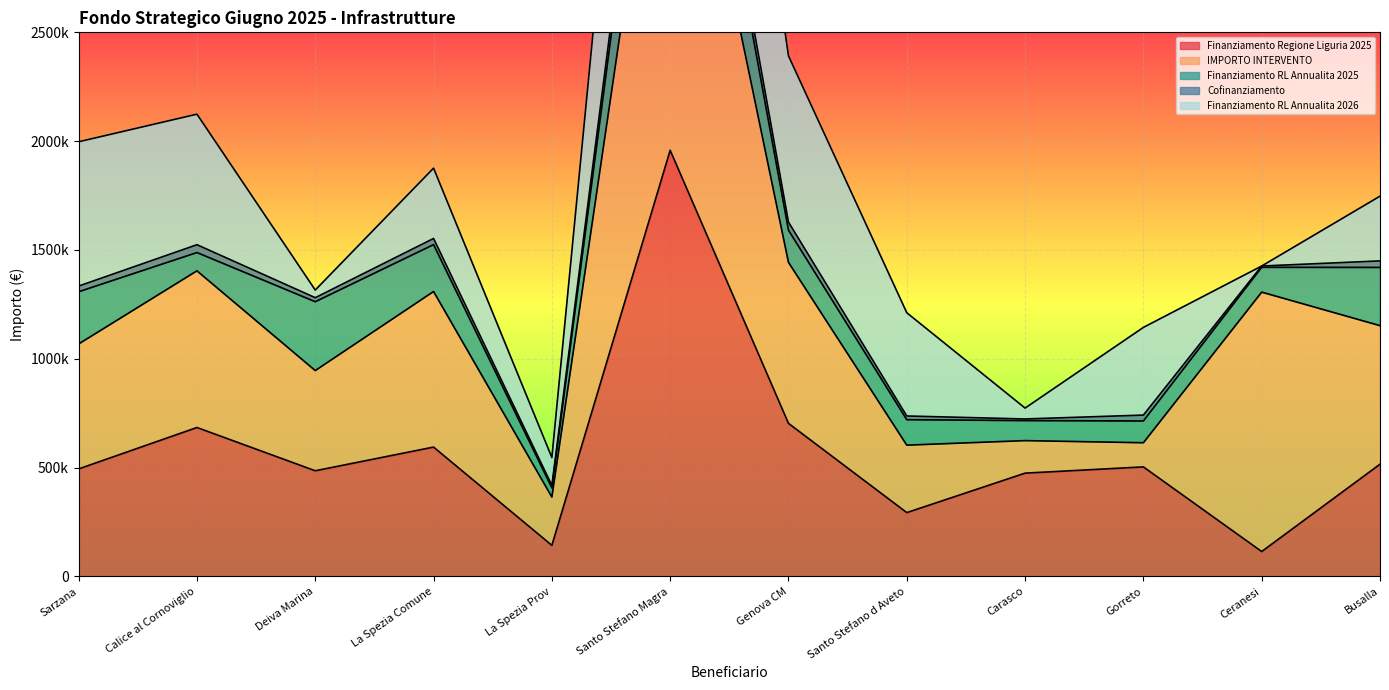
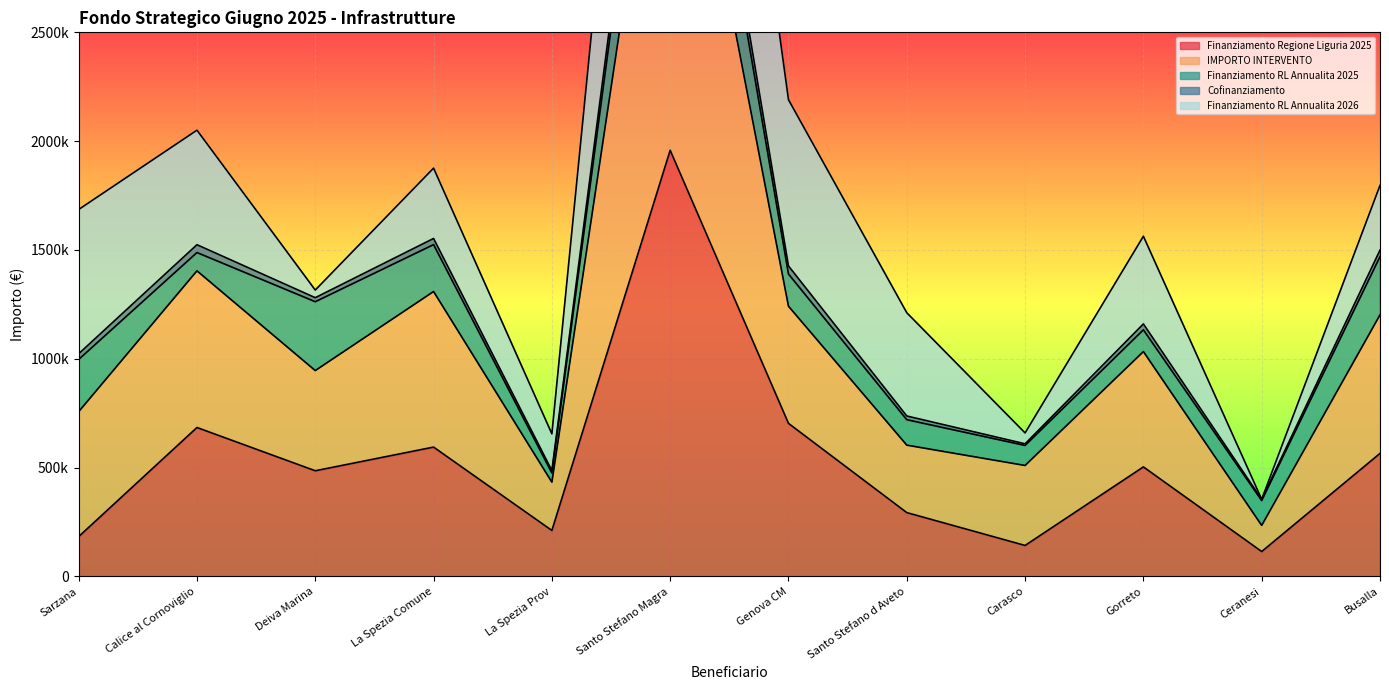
  {
    "Finanziamento Regione Liguria 2025": {
-     "Sarzana": 490000,
+     "Sarzana": 180000,
      "Calice al Cornoviglio": 680000,
      "Deiva Marina": 490000,
      "La Spezia Comune": 590000,
-     "La Spezia Prov": 140000,
+     "La Spezia Prov": 210000,
      "Santo Stefano Magra": 1960000,
      "Genova CM": 700000,
      "Santo Stefano d Aveto": 290000,
-     "Carasco": 470000,
+     "Carasco": 140000,
      "Gorreto": 500000,
      "Ceranesi": 110000,
-     "Busalla": 520000
+     "Busalla": 570000
    },
    "IMPORTO INTERVENTO": {
      "Sarzana": 570000,
      "Calice al Cornoviglio": 720000,
      "Deiva Marina": 460000,
      "La Spezia Comune": 710000,
      "La Spezia Prov": 220000,
-     "Genova CM": 740000,
+     "Genova CM": 540000,
      "Santo Stefano d Aveto": 310000,
-     "Carasco": 150000,
-     "Gorreto": 110000,
-     "Ceranesi": 1190000,
+     "Carasco": 370000,
+     "Gorreto": 530000,
+     "Ceranesi": 120000,
      "Busalla": 640000
    },
    "Finanziamento RL Annualita 2026": {
      "Sarzana": 660000,
-     "Calice al Cornoviglio": 600000,
+     "Calice al Cornoviglio": 530000,
      "Deiva Marina": 40000,
      "La Spezia Comune": 320000,
-     "La Spezia Prov": 130000,
+     "La Spezia Prov": 170000,
      "Genova CM": 760000,
      "Santo Stefano d Aveto": 470000,
      "Carasco": 50000,
      "Gorreto": 400000,
      "Busalla": 300000
    }
  }
